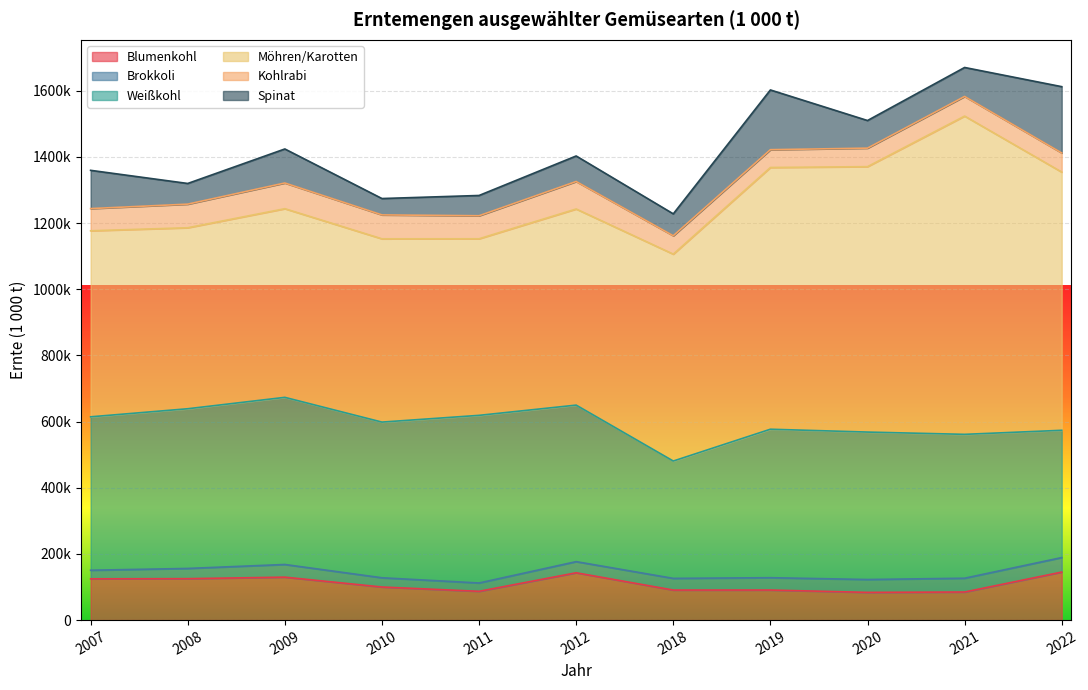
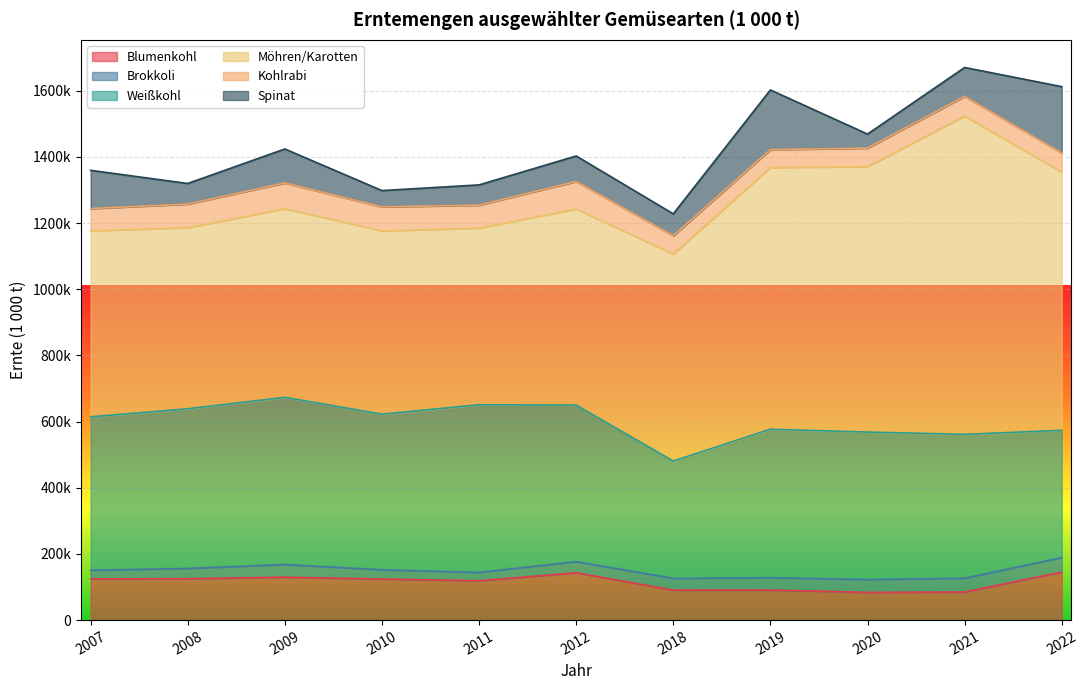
  {
    "Blumenkohl": {
      "2007": 120000,
      "2008": 130000,
      "2009": 130000,
-     "2010": 100000,
-     "2011": 90000,
+     "2010": 120000,
+     "2011": 120000,
      "2012": 140000,
      "2018": 90000,
      "2019": 90000,
      "2020": 80000,
      "2021": 80000,
      "2022": 150000
    },
    "Spinat": {
      "2007": 120000,
      "2008": 60000,
      "2009": 100000,
      "2010": 50000,
      "2011": 60000,
      "2012": 80000,
      "2018": 70000,
      "2019": 180000,
-     "2020": 80000,
+     "2020": 40000,
      "2021": 90000,
      "2022": 200000
    }
  }
